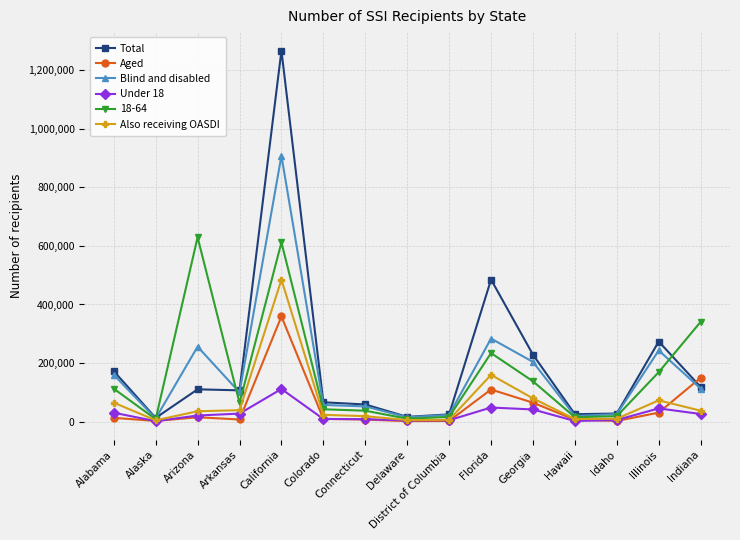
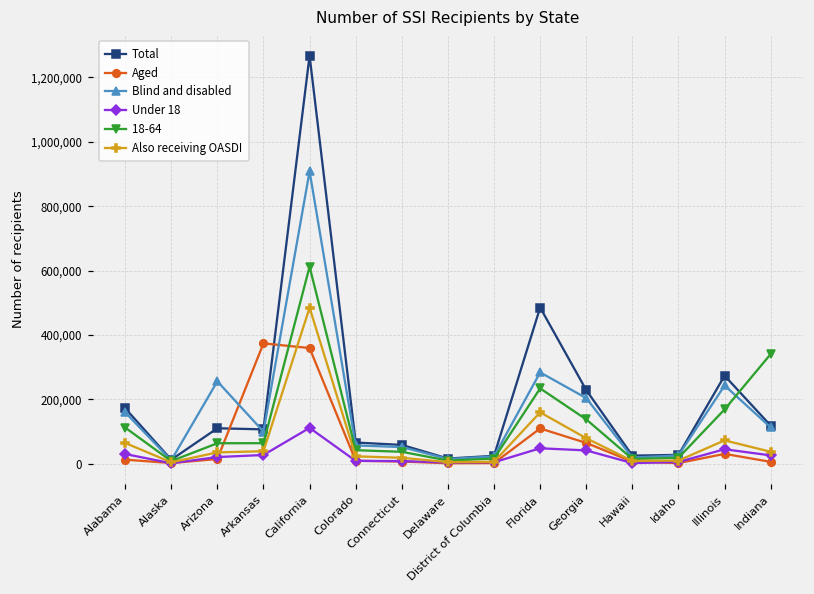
  {
    "Total": {
      "Alabama": "170,000",
      "Arizona": "110,000",
      "California": "1,270,000",
      "Colorado": "70,000",
      "Florida": "490,000",
      "Georgia": "230,000",
      "Illinois": "270,000"
    },
    "Aged": {
      "Alabama": "10,000",
-     "Arkansas": "10,000",
+     "Arkansas": "370,000",
      "California": "360,000",
      "Florida": "110,000",
      "Georgia": "60,000",
      "Illinois": "30,000",
-     "Indiana": "150,000"
+     "Indiana": "10,000"
    },
    "Blind and disabled": {
      "Alabama": "160,000",
      "Arizona": "260,000",
      "California": "910,000",
      "Colorado": "60,000",
      "Florida": "280,000",
      "Georgia": "200,000",
      "Illinois": "240,000"
    },
    "Under 18": {
      "Alabama": "30,000",
      "Arkansas": "30,000",
      "California": "110,000",
      "Florida": "50,000",
      "Georgia": "40,000",
      "Illinois": "40,000",
      "Indiana": "30,000"
    },
    "18-64": {
      "Alabama": "110,000",
-     "Arizona": "630,000",
+     "Arizona": "60,000",
      "Arkansas": "60,000",
      "California": "610,000",
      "Colorado": "40,000",
      "Connecticut": "40,000",
      "Florida": "230,000",
      "Georgia": "140,000",
      "Illinois": "170,000",
      "Indiana": "340,000"
    },
    "Also receiving OASDI": {
      "Alabama": "60,000",
      "Arizona": "40,000",
      "Arkansas": "40,000",
      "California": "480,000",
      "Colorado": "20,000",
      "Connecticut": "20,000",
      "Florida": "160,000",
      "Georgia": "80,000",
      "Illinois": "70,000",
      "Indiana": "40,000"
    }
  }
